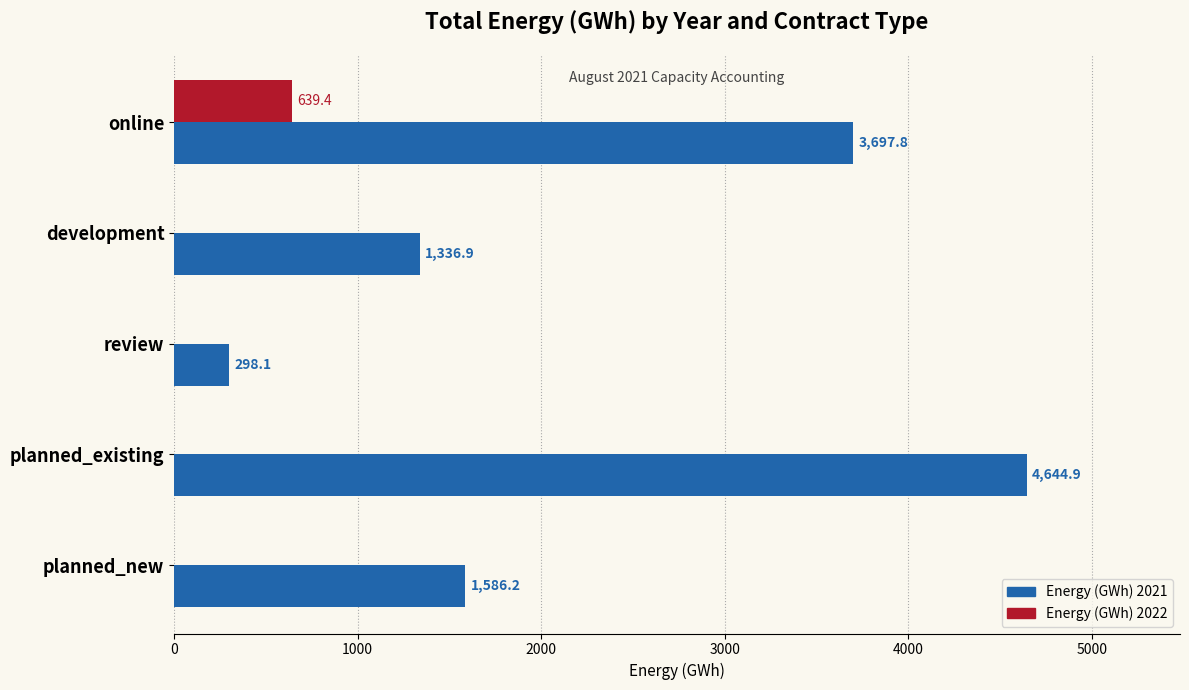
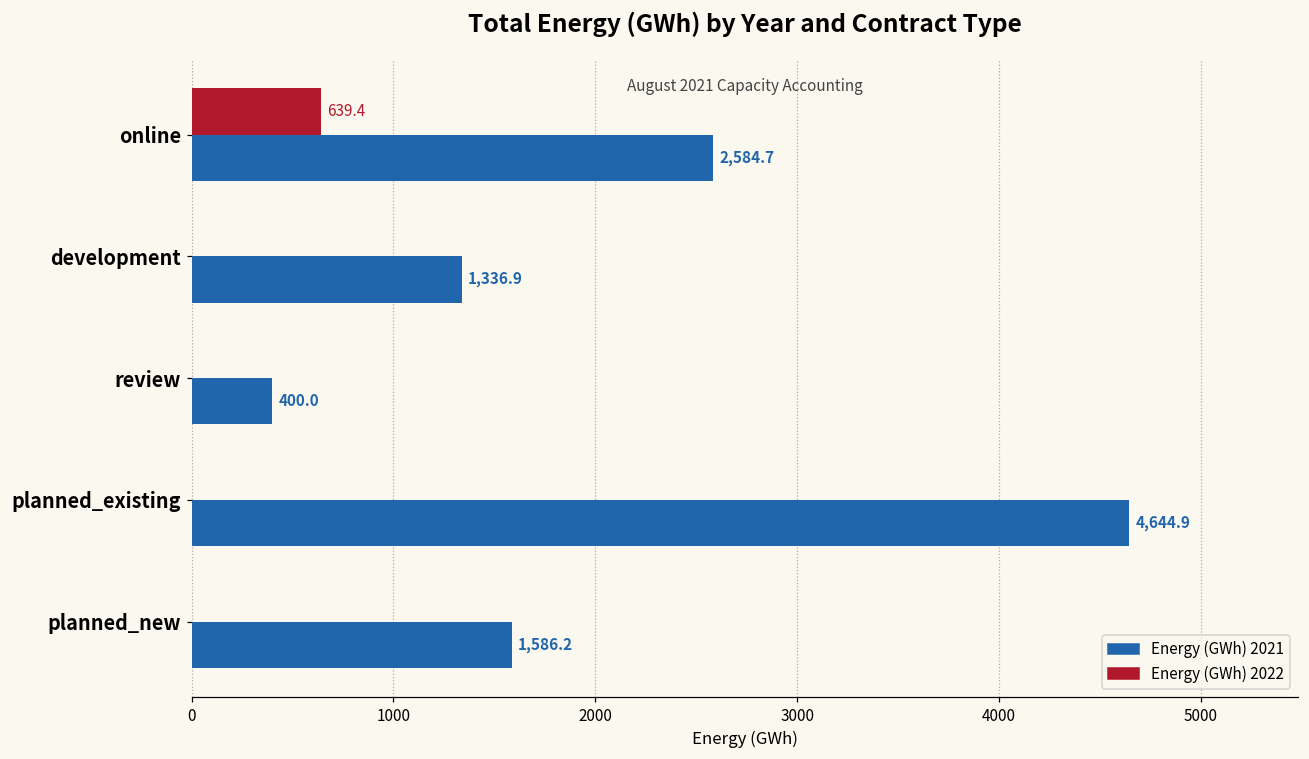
  {
    "Energy (GWh) 2021": {
-     "online": "3,697.8",
+     "online": "2,584.7",
      "development": "1,336.9",
-     "review": "298.1",
+     "review": "400.0",
      "planned_existing": "4,644.9",
      "planned_new": "1,586.2"
    },
    "Energy (GWh) 2022": {
      "online": "639.4"
    }
  }
